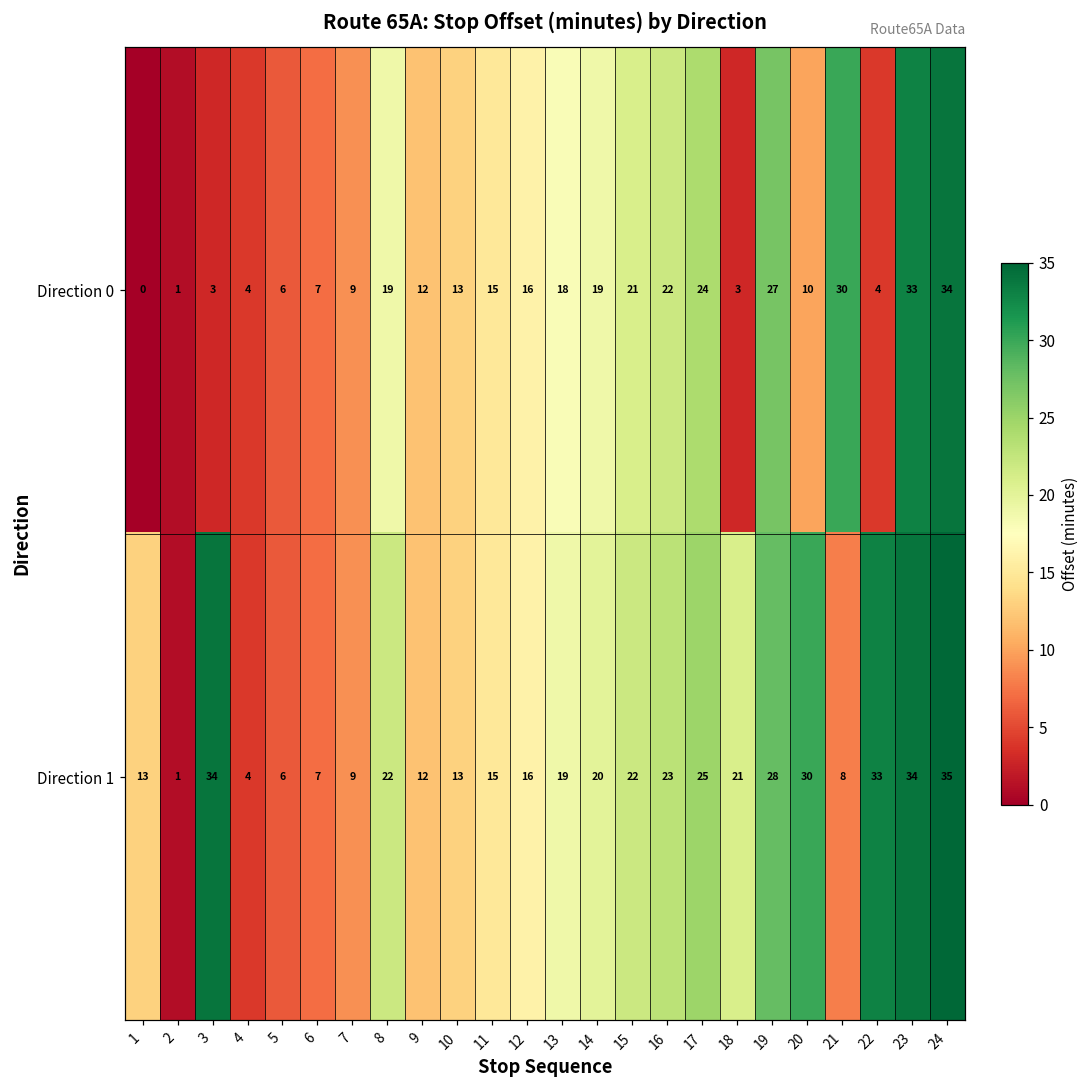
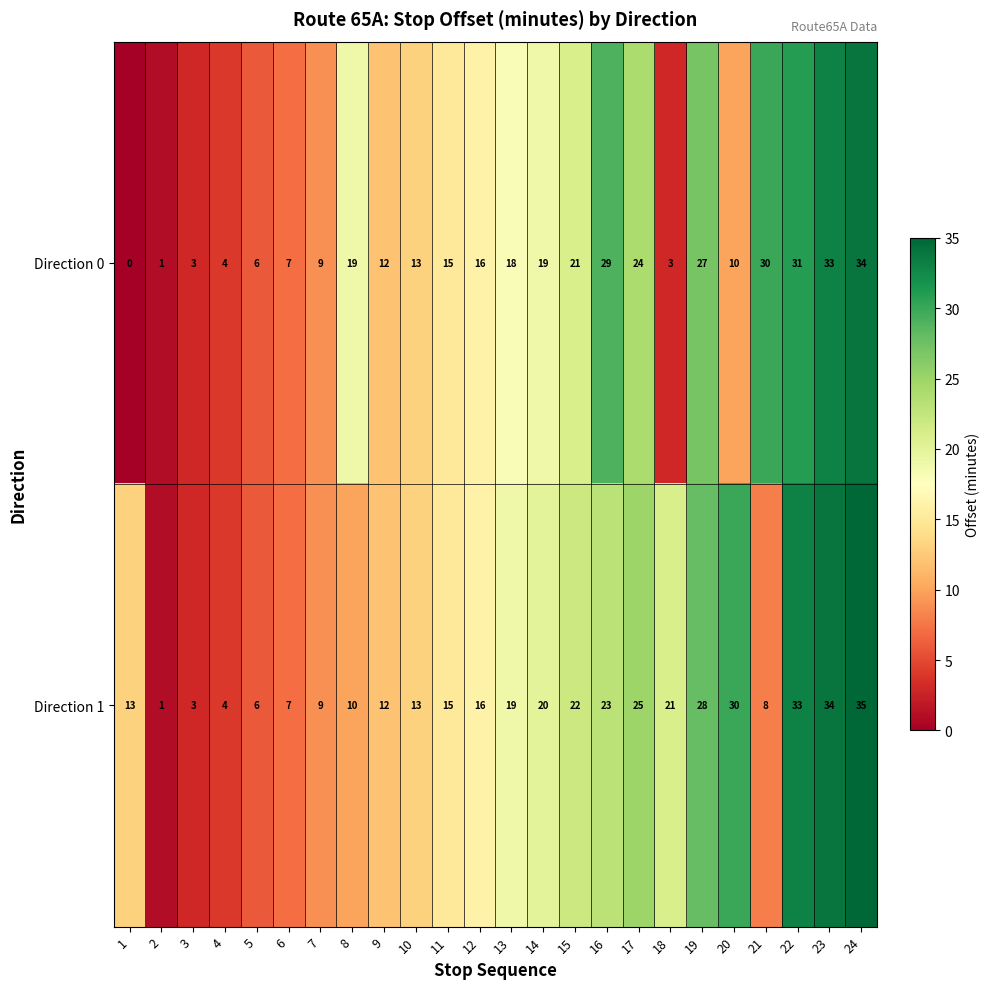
  {
    "Direction 0": {
      "1": 0,
      "2": 1,
      "3": 3,
      "4": 4,
      "5": 6,
      "6": 7,
      "7": 9,
      "8": 19,
      "9": 12,
      "10": 13,
      "11": 15,
      "12": 16,
      "13": 18,
      "14": 19,
      "15": 21,
-     "16": 22,
+     "16": 29,
      "17": 24,
      "18": 3,
      "19": 27,
      "20": 10,
      "21": 30,
-     "22": 4,
+     "22": 31,
      "23": 33,
      "24": 34
    },
    "Direction 1": {
      "1": 13,
      "2": 1,
-     "3": 34,
+     "3": 3,
      "4": 4,
      "5": 6,
      "6": 7,
      "7": 9,
-     "8": 22,
+     "8": 10,
      "9": 12,
      "10": 13,
      "11": 15,
      "12": 16,
      "13": 19,
      "14": 20,
      "15": 22,
      "16": 23,
      "17": 25,
      "18": 21,
      "19": 28,
      "20": 30,
      "21": 8,
      "22": 33,
      "23": 34,
      "24": 35
    }
  }
